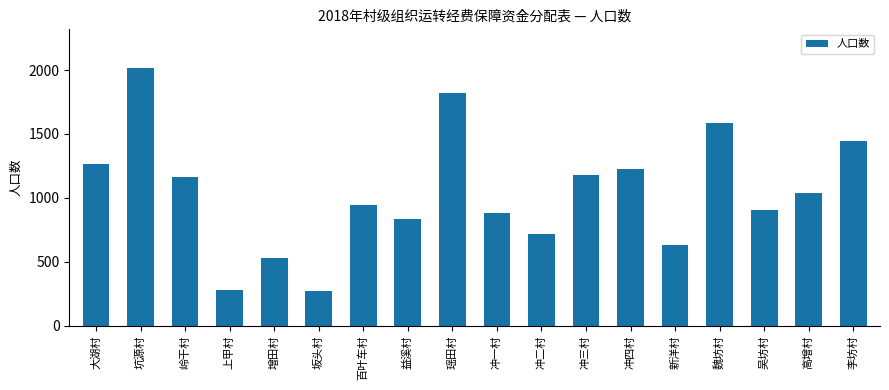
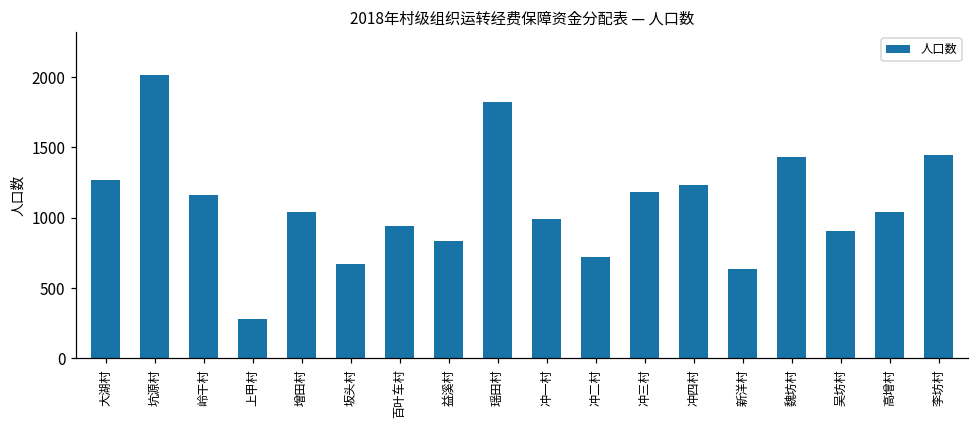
  {
    "大湖村": 1270,
    "坑源村": 2020,
    "岭干村": 1160,
    "上甲村": 280,
-   "增田村": 530,
-   "坂头村": 270,
+   "增田村": 1040,
+   "坂头村": 670,
    "百叶车村": 940,
    "益溪村": 840,
    "瑶田村": 1820,
-   "冲一村": 880,
+   "冲一村": 990,
    "冲二村": 720,
    "冲三村": 1180,
    "冲四村": 1230,
    "新洋村": 630,
-   "魏坊村": 1590,
+   "魏坊村": 1430,
    "吴坊村": 900,
    "高增村": 1040,
    "李坊村": 1450
  }
